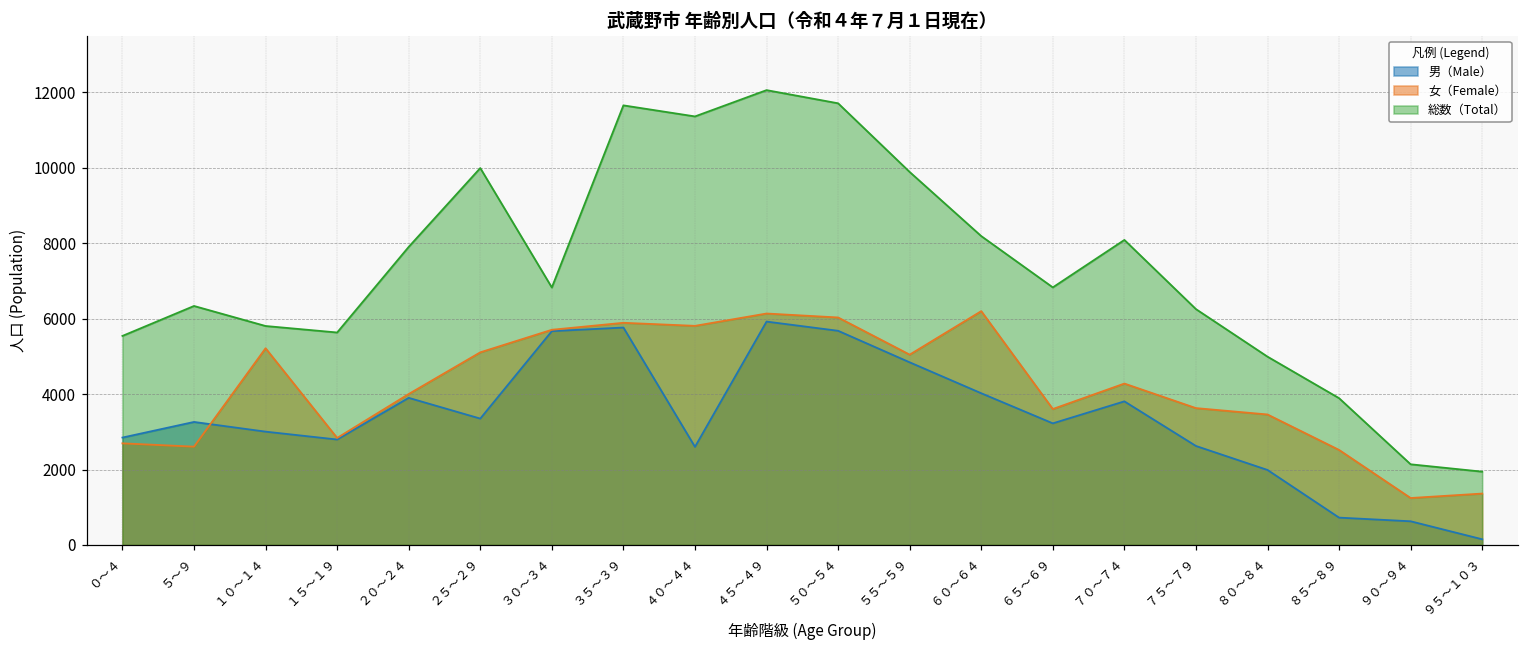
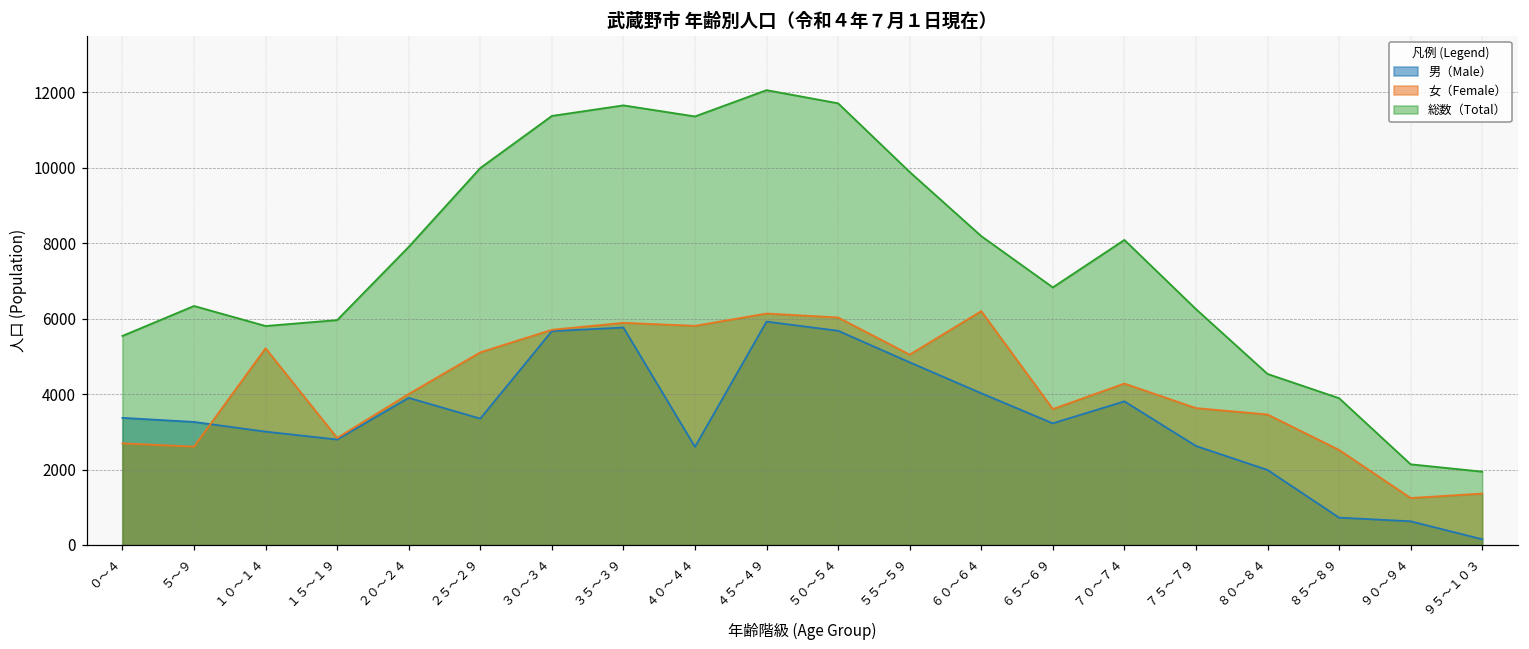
  {
    "男（Male）": {
-     "０～４": 2800,
+     "０～４": 3400,
      "５～９": 3300,
      "１０～１４": 3000,
      "２０～２４": 3900,
      "２５～２９": 3400,
      "３５～３９": 5800,
      "４０～４４": 2600,
      "４５～４９": 5900,
      "５０～５４": 5700,
      "５５～５９": 4800,
      "６０～６４": 4000,
      "６５～６９": 3200,
      "７０～７４": 3800,
      "７５～７９": 2600,
      "８０～８４": 2000,
      "８５～８９": 700,
      "９０～９４": 600,
      "９５～１０３": 200
    },
    "女（Female）": {
      "０～４": 2700,
      "５～９": 2600,
      "１０～１４": 5200,
      "２０～２４": 4000,
      "２５～２９": 5100,
      "３５～３９": 5900,
      "４０～４４": 5800,
      "４５～４９": 6100,
      "５０～５４": 6000,
      "５５～５９": 5000,
      "６０～６４": 6200,
      "６５～６９": 3600,
      "７０～７４": 4300,
      "７５～７９": 3600,
      "８０～８４": 3500,
      "８５～８９": 2500,
      "９０～９４": 1200,
      "９５～１０３": 1400
    },
    "総数（Total）": {
      "０～４": 5500,
      "５～９": 6300,
      "１０～１４": 5800,
-     "１５～１９": 5600,
+     "１５～１９": 6000,
      "２０～２４": 7900,
      "２５～２９": 10000,
-     "３０～３４": 6800,
+     "３０～３４": 11400,
      "３５～３９": 11700,
      "４０～４４": 11400,
      "４５～４９": 12100,
      "５０～５４": 11700,
      "５５～５９": 9900,
      "６０～６４": 8200,
      "６５～６９": 6800,
      "７０～７４": 8100,
      "７５～７９": 6300,
-     "８０～８４": 5000,
+     "８０～８４": 4500,
      "８５～８９": 3900,
      "９０～９４": 2100,
      "９５～１０３": 1900
    }
  }
